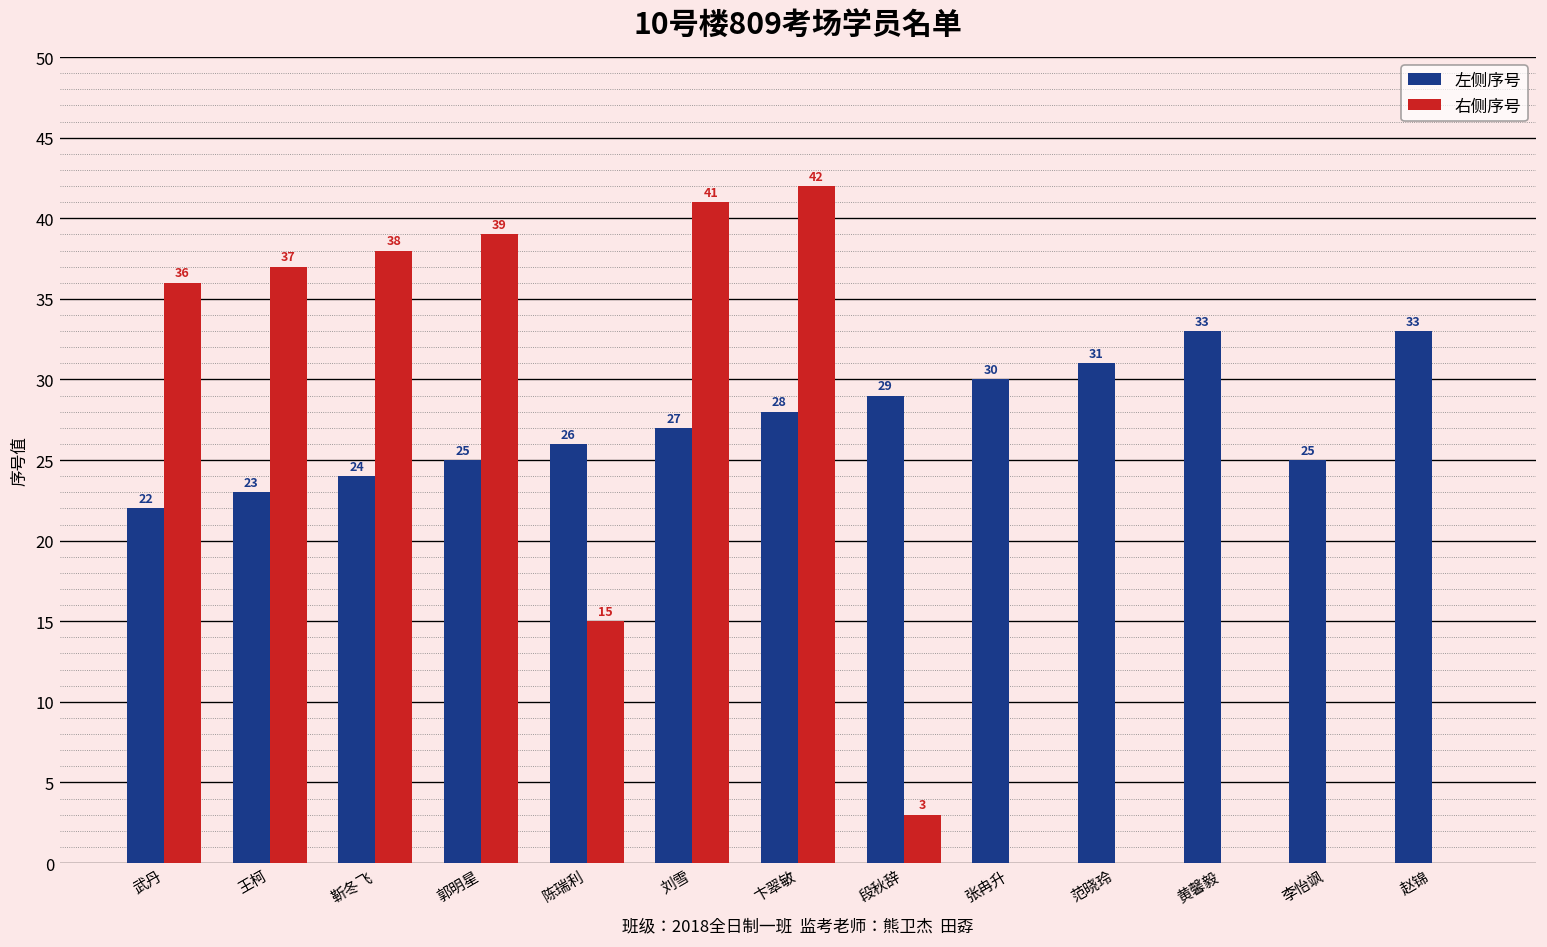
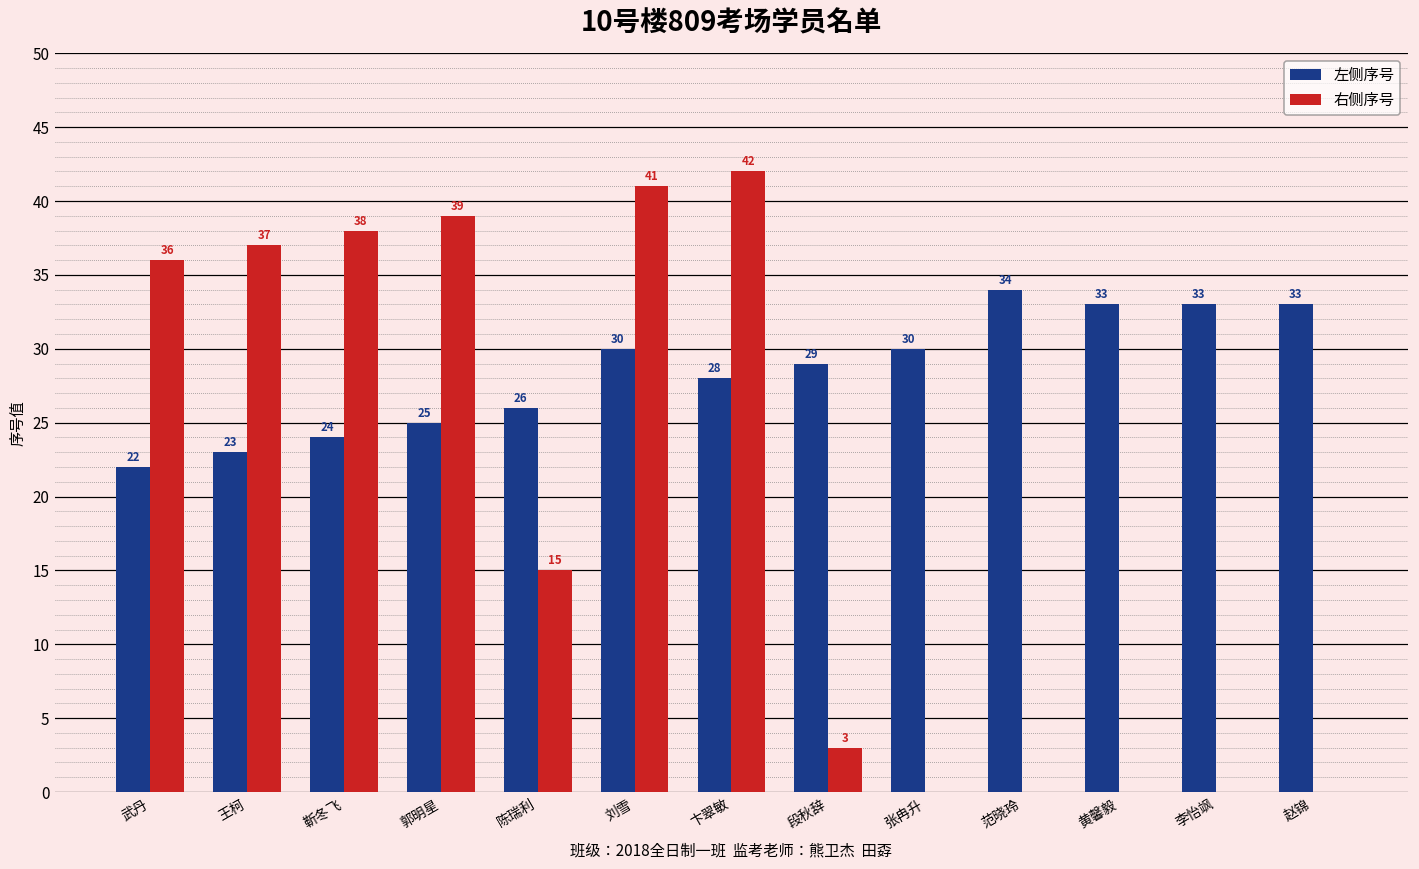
  {
    "左侧序号": {
      "武丹": 22,
      "王柯": 23,
      "靳冬飞": 24,
      "郭明星": 25,
      "陈瑞利": 26,
-     "刘雪": 27,
+     "刘雪": 30,
      "卞翠敏": 28,
      "段秋辞": 29,
      "张冉升": 30,
-     "范晓玲": 31,
+     "范晓玲": 34,
      "黄馨毅": 33,
-     "李怡飒": 25,
+     "李怡飒": 33,
      "赵锦": 33
    },
    "右侧序号": {
      "武丹": 36,
      "王柯": 37,
      "靳冬飞": 38,
      "郭明星": 39,
      "陈瑞利": 15,
      "刘雪": 41,
      "卞翠敏": 42,
      "段秋辞": 3
    }
  }
